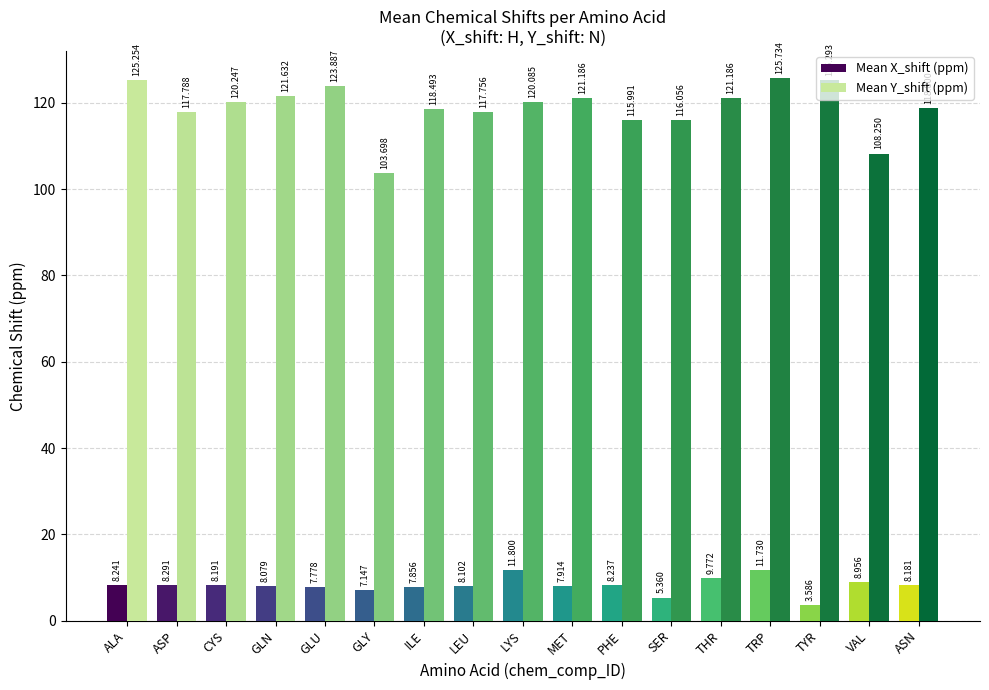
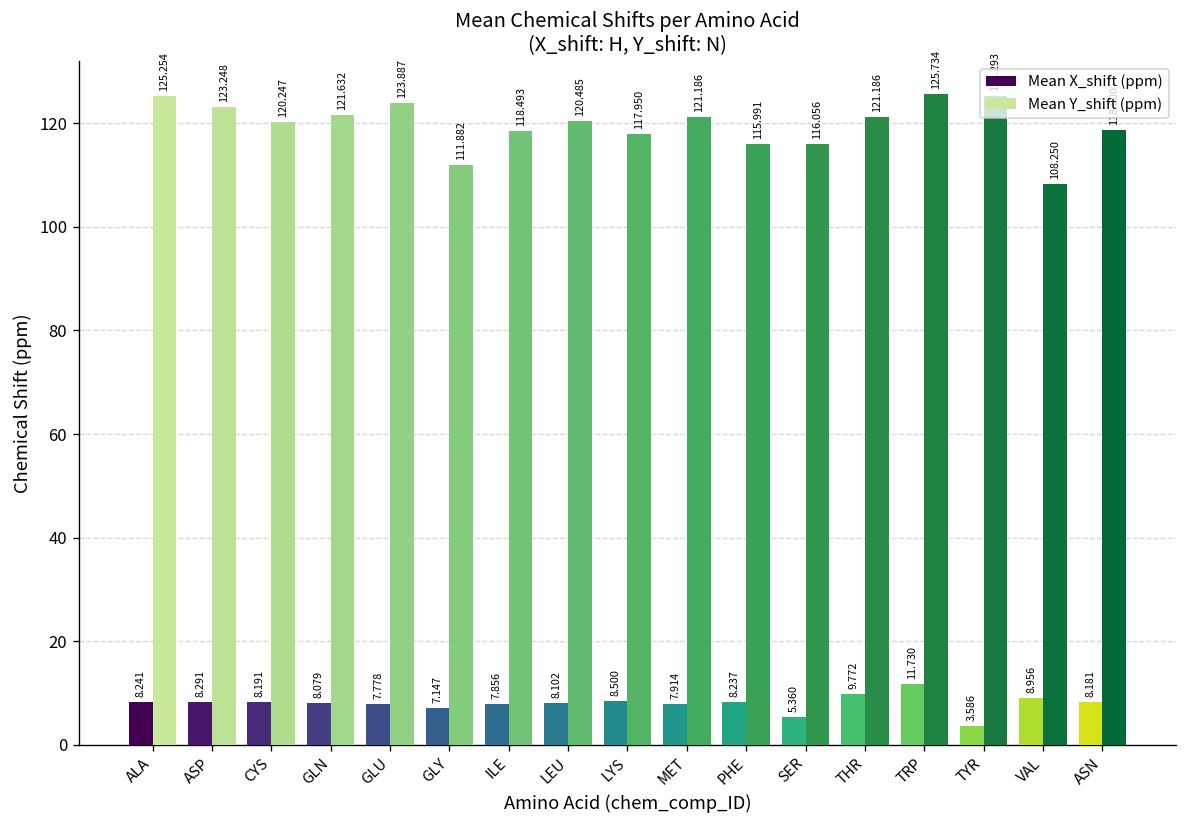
  {
    "Mean X_shift (ppm)": {
      "ALA": 8.241,
      "ASP": 8.291,
      "CYS": 8.191,
      "GLN": 8.079,
      "GLU": 7.778,
      "GLY": 7.147,
      "ILE": 7.856,
      "LEU": 8.102,
-     "LYS": 11.800,
+     "LYS": 8.500,
      "MET": 7.914,
      "PHE": 8.237,
      "SER": 5.360,
      "THR": 9.772,
      "TRP": 11.730,
      "TYR": 3.586,
      "VAL": 8.956,
      "ASN": 8.181
    },
    "Mean Y_shift (ppm)": {
      "ALA": 125.254,
-     "ASP": 117.788,
+     "ASP": 123.248,
      "CYS": 120.247,
      "GLN": 121.632,
      "GLU": 123.887,
-     "GLY": 103.698,
+     "GLY": 111.882,
      "ILE": 118.493,
-     "LEU": 117.756,
-     "LYS": 120.085,
+     "LEU": 120.485,
+     "LYS": 117.950,
      "MET": 121.186,
      "PHE": 115.991,
      "SER": 116.056,
      "THR": 121.186,
      "TRP": 125.734,
      "VAL": 108.250
    }
  }
